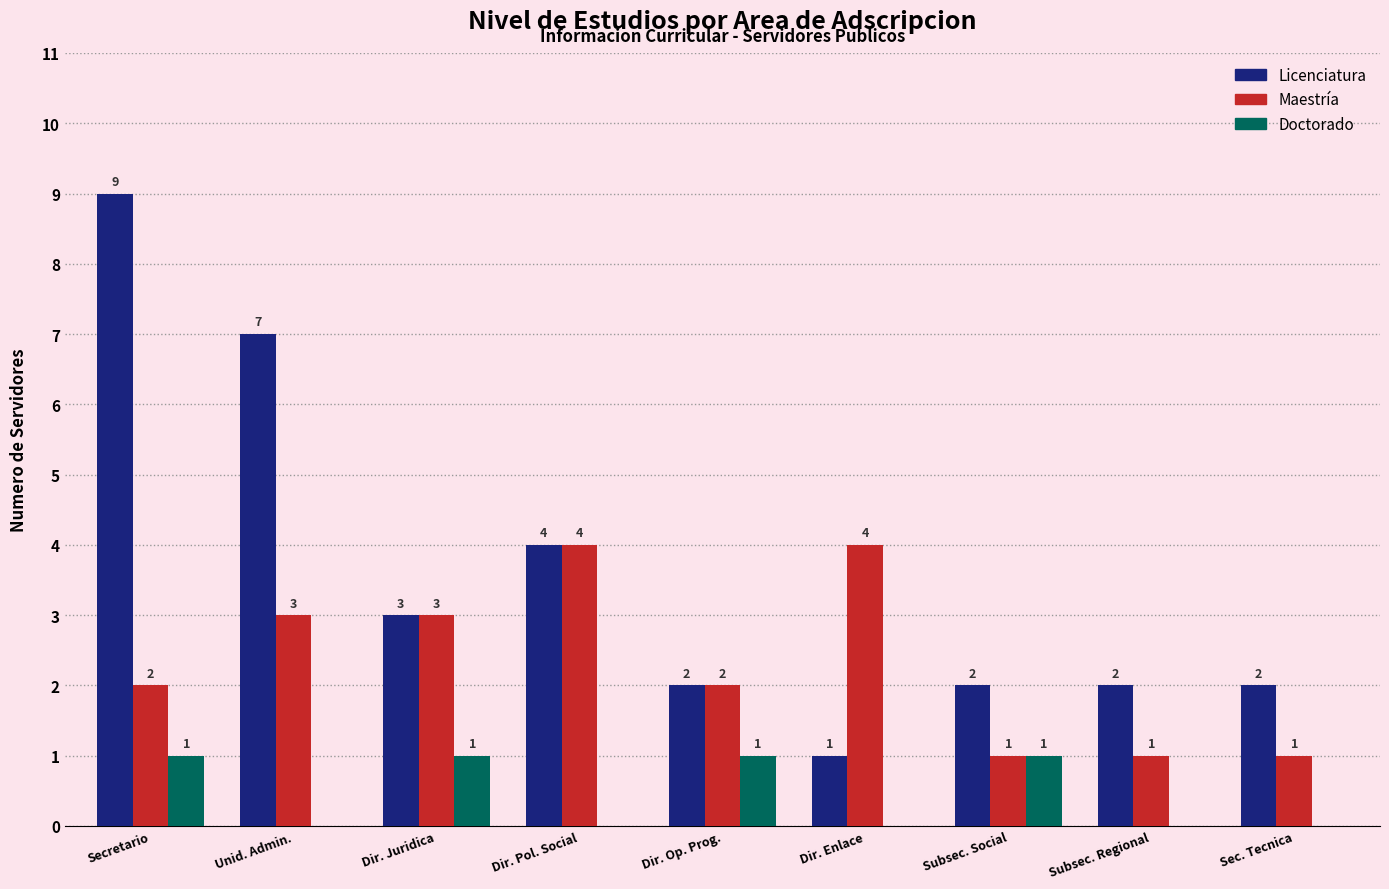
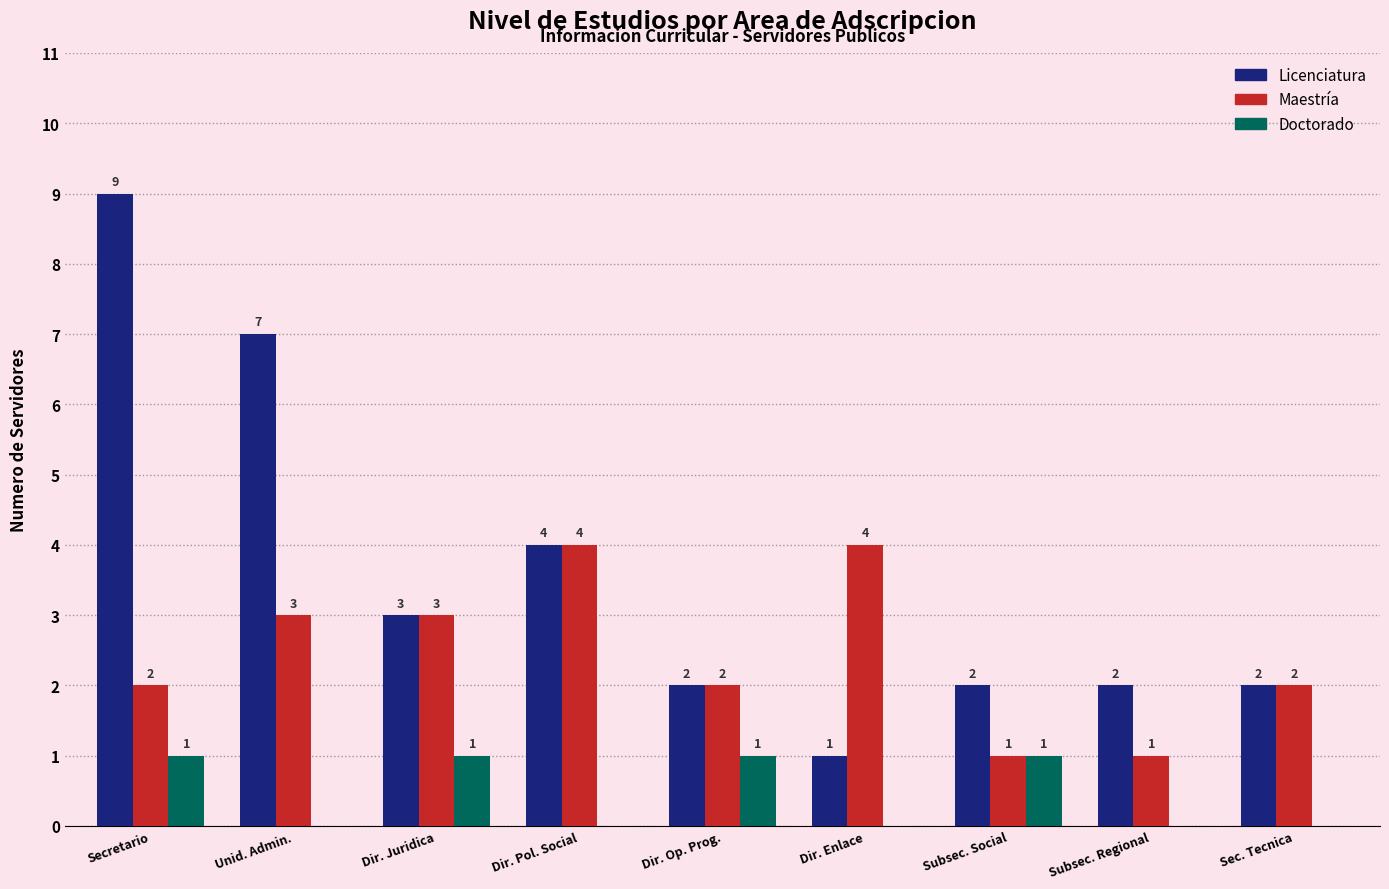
  {
    "Licenciatura": {
      "Secretario": 9,
      "Unid. Admin.": 7,
      "Dir. Juridica": 3,
      "Dir. Pol. Social": 4,
      "Dir. Op. Prog.": 2,
      "Dir. Enlace": 1,
      "Subsec. Social": 2,
      "Subsec. Regional": 2,
      "Sec. Tecnica": 2
    },
    "Maestría": {
      "Secretario": 2,
      "Unid. Admin.": 3,
      "Dir. Juridica": 3,
      "Dir. Pol. Social": 4,
      "Dir. Op. Prog.": 2,
      "Dir. Enlace": 4,
      "Subsec. Social": 1,
      "Subsec. Regional": 1,
-     "Sec. Tecnica": 1
+     "Sec. Tecnica": 2
    },
    "Doctorado": {
      "Secretario": 1,
      "Dir. Juridica": 1,
      "Dir. Op. Prog.": 1,
      "Subsec. Social": 1
    }
  }
